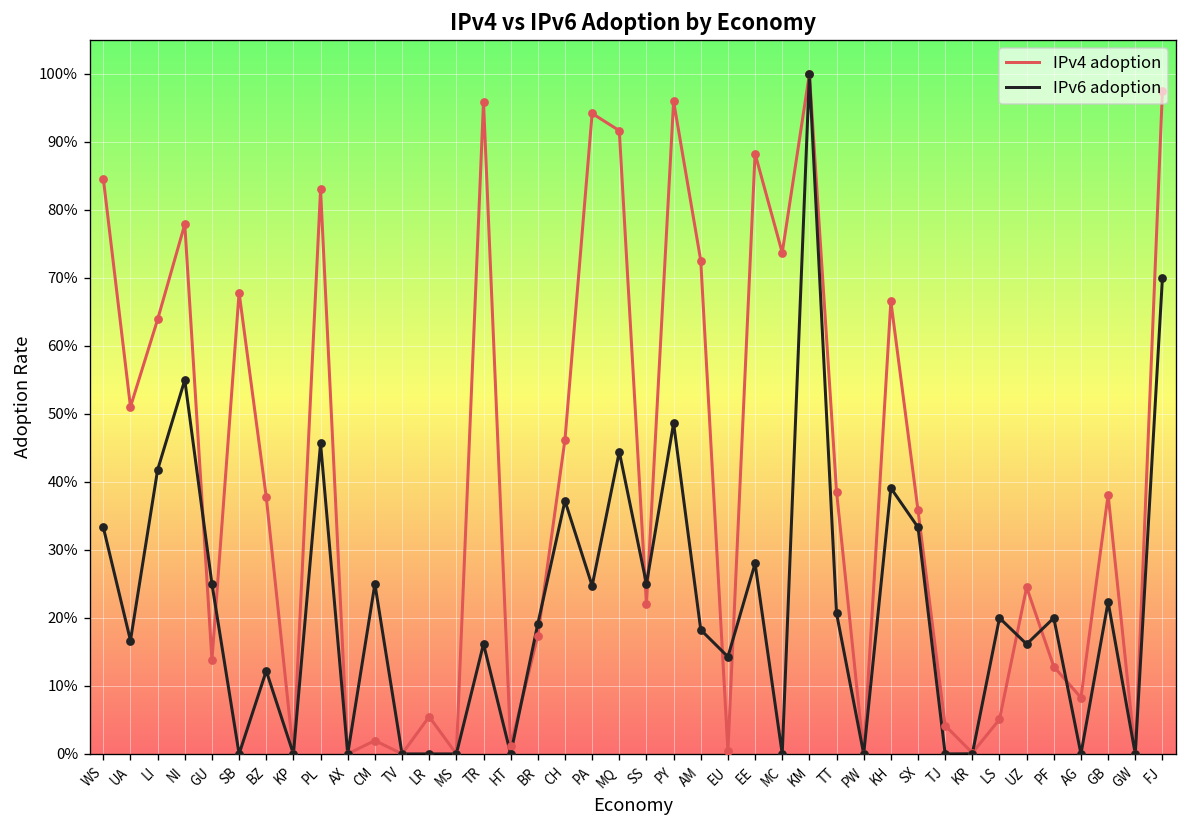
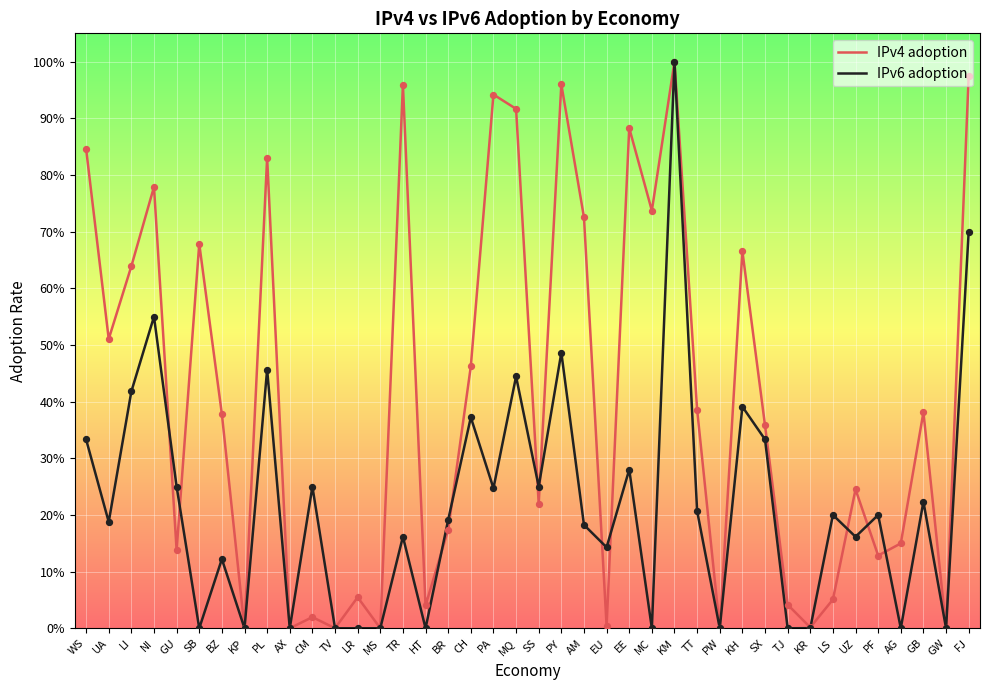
  {
    "IPv4 adoption": {
      "WS": "85%",
      "UA": "51%",
      "LI": "64%",
      "NI": "78%",
      "GU": "14%",
      "SB": "68%",
      "BZ": "38%",
      "PL": "83%",
      "CM": "2%",
      "LR": "5%",
      "TR": "96%",
-     "HT": "1%",
+     "HT": "4%",
      "BR": "17%",
      "CH": "46%",
      "PA": "94%",
      "MQ": "92%",
      "SS": "22%",
      "PY": "96%",
      "AM": "73%",
      "EU": "0%",
      "EE": "88%",
      "MC": "74%",
      "TT": "39%",
      "KH": "67%",
      "SX": "36%",
      "TJ": "4%",
      "LS": "5%",
      "UZ": "25%",
      "PF": "13%",
-     "AG": "8%",
+     "AG": "15%",
      "GB": "38%"
    },
    "IPv6 adoption": {
      "WS": "33%",
-     "UA": "17%",
+     "UA": "19%",
      "LI": "42%",
      "NI": "55%",
      "GU": "25%",
      "SB": "0%",
      "BZ": "12%",
      "PL": "46%",
      "CM": "25%",
      "LR": "0%",
      "TR": "16%",
      "HT": "0%",
      "BR": "19%",
      "CH": "37%",
      "PA": "25%",
      "MQ": "44%",
      "SS": "25%",
      "PY": "49%",
      "AM": "18%",
      "EU": "14%",
      "EE": "28%",
      "MC": "0%",
      "TT": "21%",
      "KH": "39%",
      "SX": "33%",
      "TJ": "0%",
      "LS": "20%",
      "UZ": "16%",
      "PF": "20%",
      "AG": "0%",
      "GB": "22%",
      "FJ": "70%"
    }
  }
